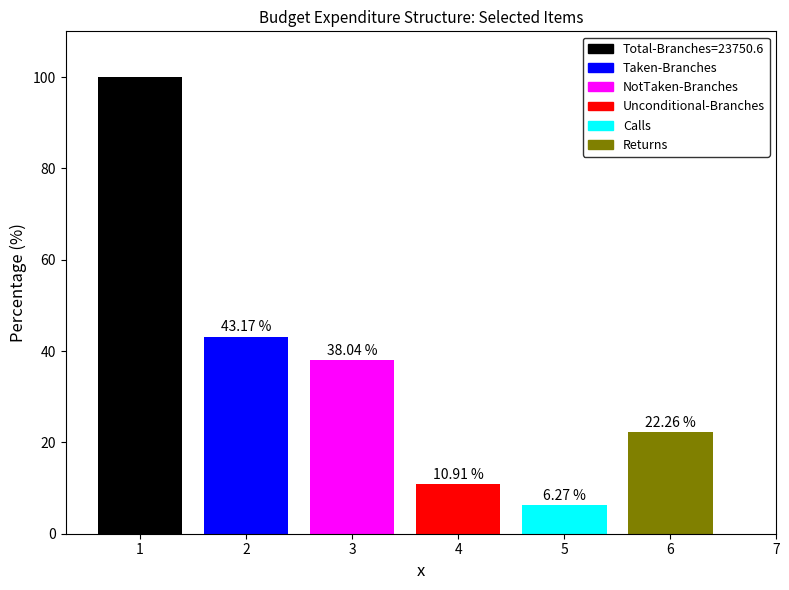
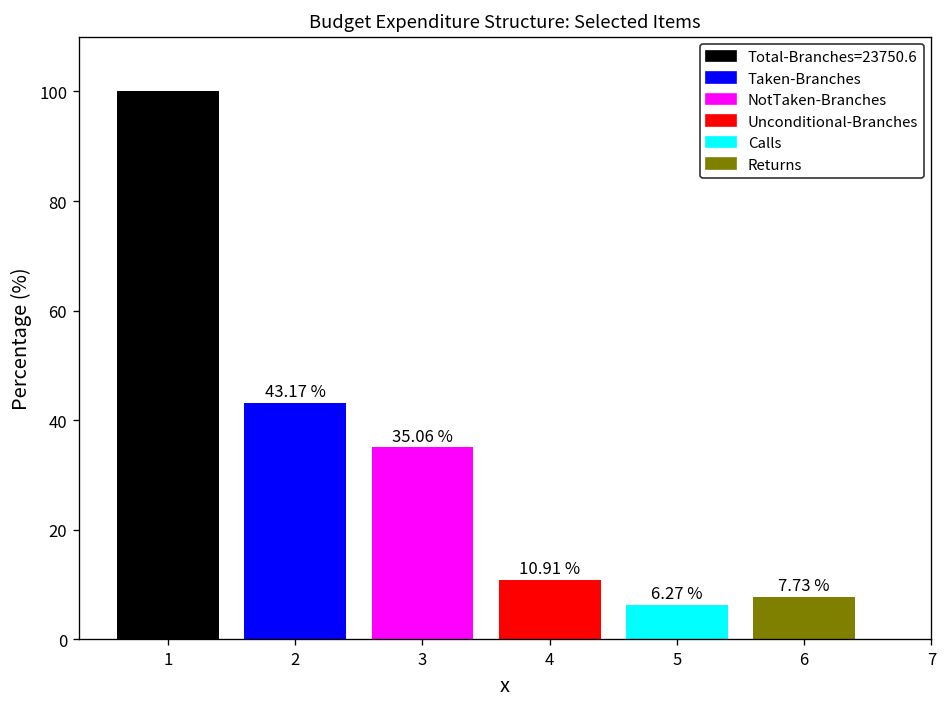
  {
    "2": "43.17 %",
-   "3": "38.04 %",
+   "3": "35.06 %",
    "4": "10.91 %",
    "5": "6.27 %",
-   "6": "22.26 %"
+   "6": "7.73 %"
  }
